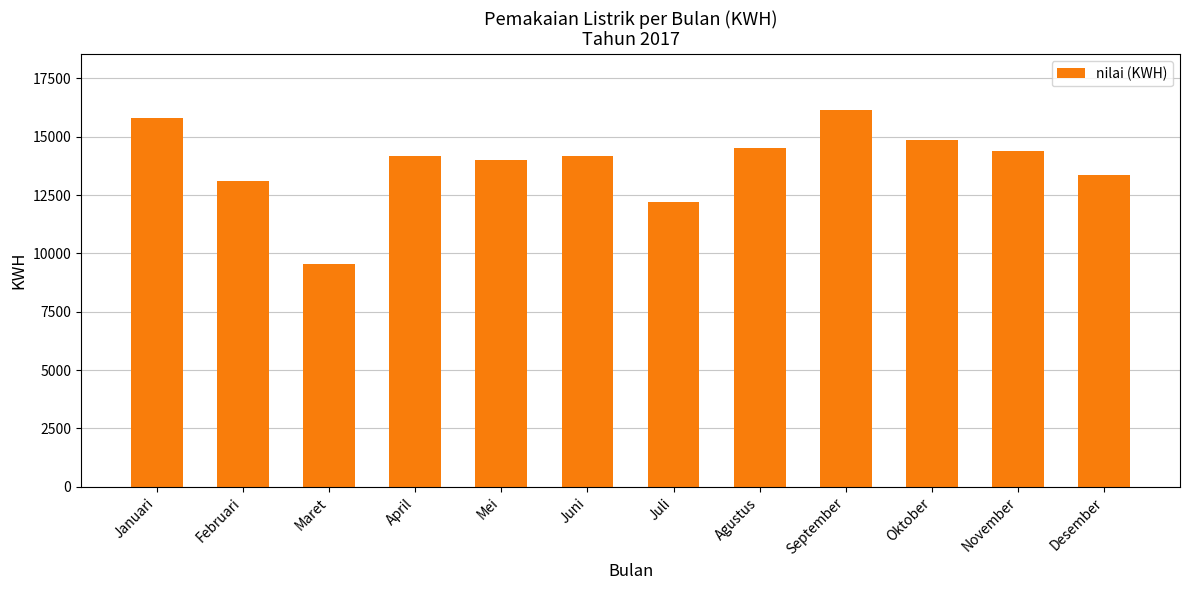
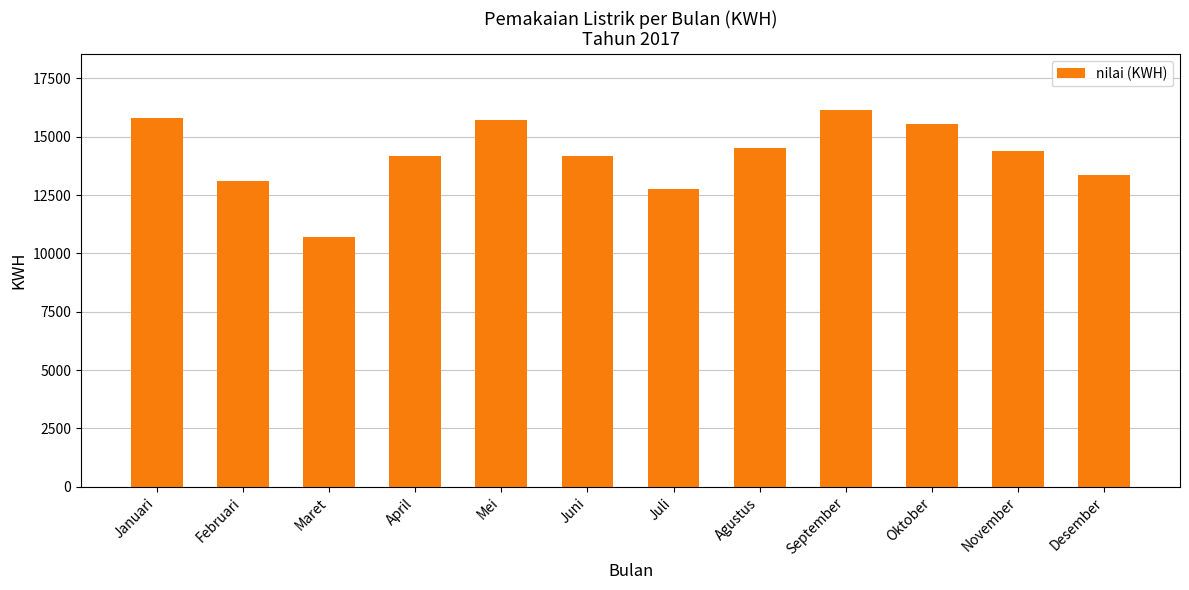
  {
    "Januari": 15800,
    "Februari": 13100,
-   "Maret": 9600,
+   "Maret": 10700,
    "April": 14200,
-   "Mei": 14000,
+   "Mei": 15700,
    "Juni": 14200,
-   "Juli": 12200,
+   "Juli": 12800,
    "Agustus": 14500,
    "September": 16100,
-   "Oktober": 14800,
+   "Oktober": 15600,
    "November": 14400,
    "Desember": 13400
  }
